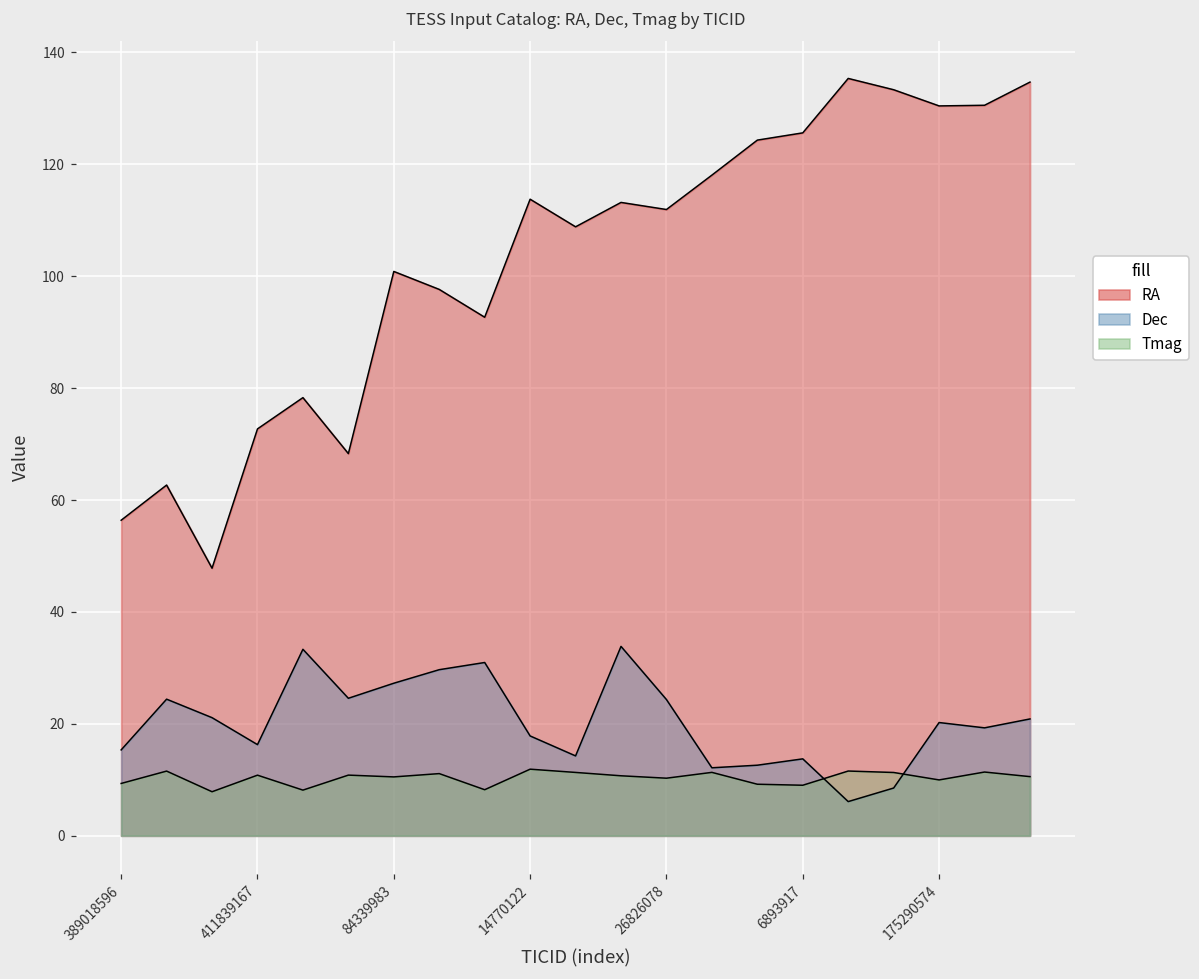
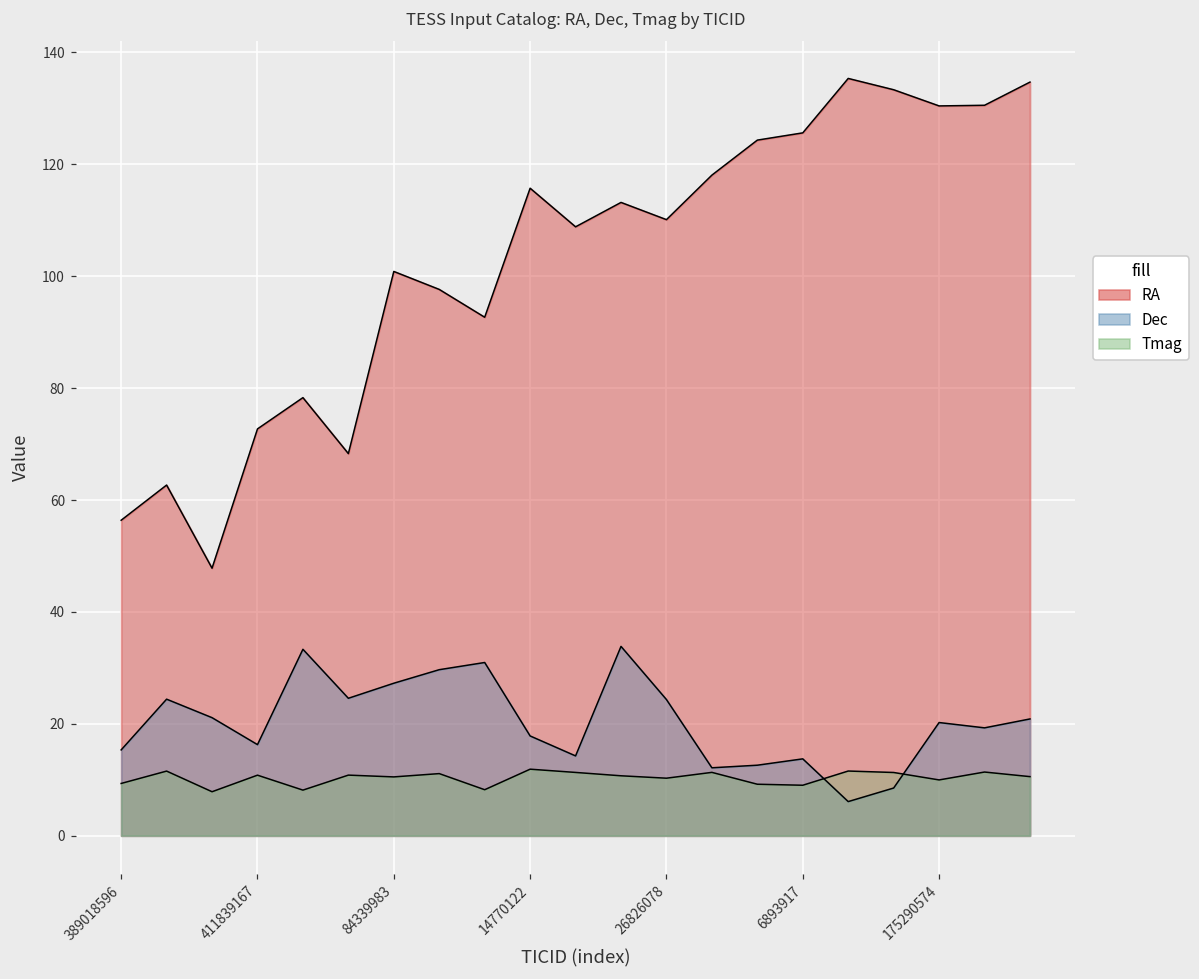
  {
    "RA": {
      "389018596": 56,
      "411839167": 73,
      "84339983": 101,
-     "14770122": 114,
-     "26826078": 112,
+     "14770122": 116,
+     "26826078": 110,
      "6893917": 126,
      "175290574": 130
    }
  }
